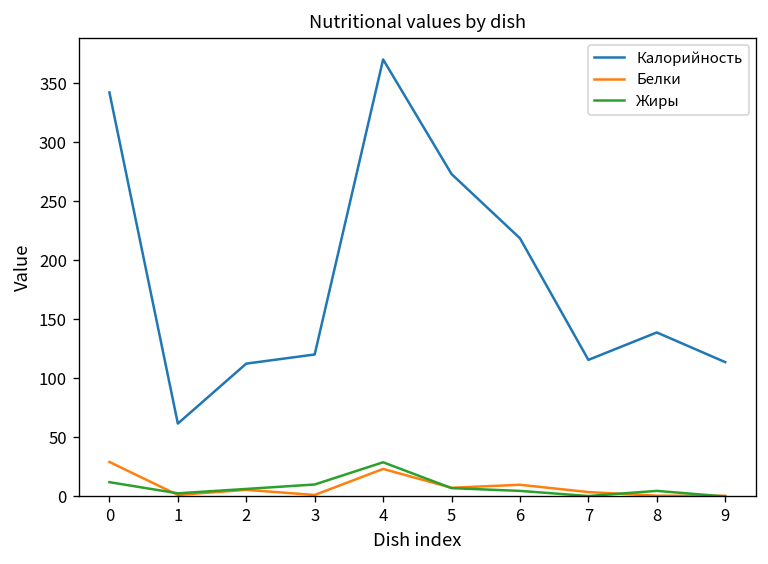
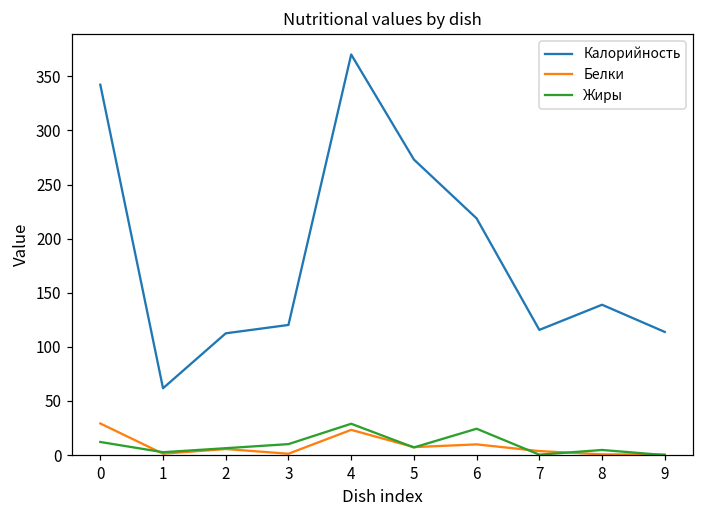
  {
    "Калорийность": {
      "0": 340,
      "1": 60,
      "2": 110,
      "3": 120,
      "4": 370,
      "5": 270,
      "6": 220,
      "7": 120,
      "8": 140,
      "9": 110
    },
    "Белки": {
      "0": 30,
      "3": 0,
      "4": 20,
      "6": 10,
      "7": 0,
      "8": 0
    },
    "Жиры": {
      "0": 10,
      "3": 10,
      "4": 30,
-     "6": 0,
+     "6": 20,
      "7": 0,
      "8": 0
    }
  }
